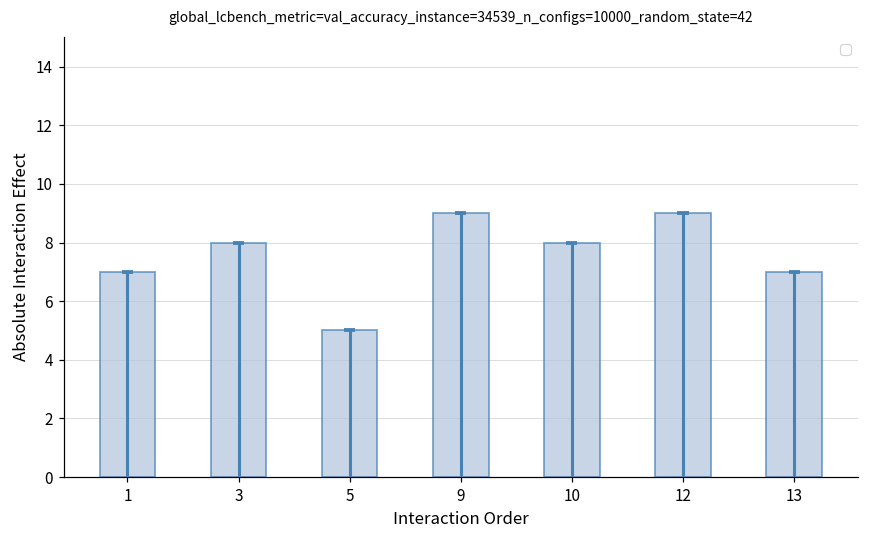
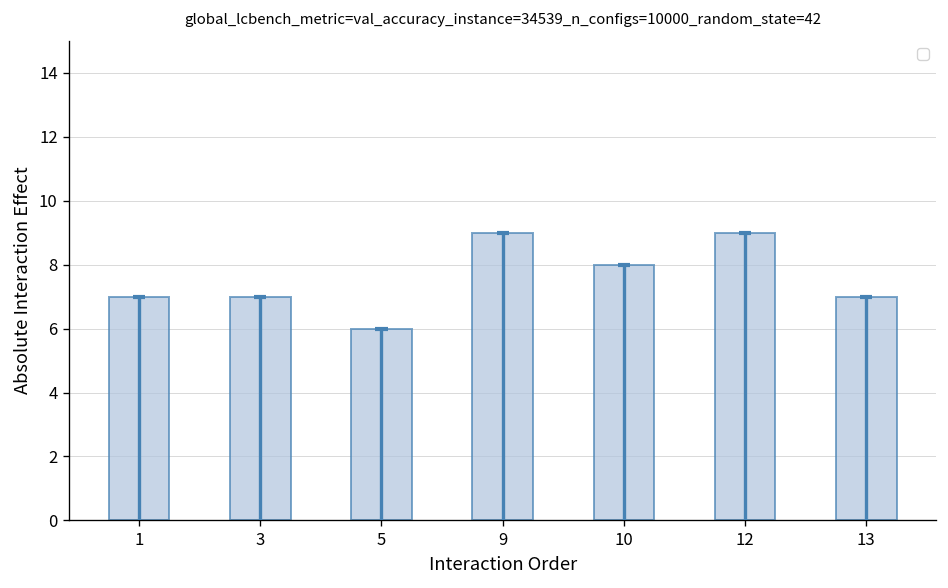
  {
    "1": 7,
-   "3": 8,
-   "5": 5,
+   "3": 7,
+   "5": 6,
    "9": 9,
    "10": 8,
    "12": 9,
    "13": 7
  }
